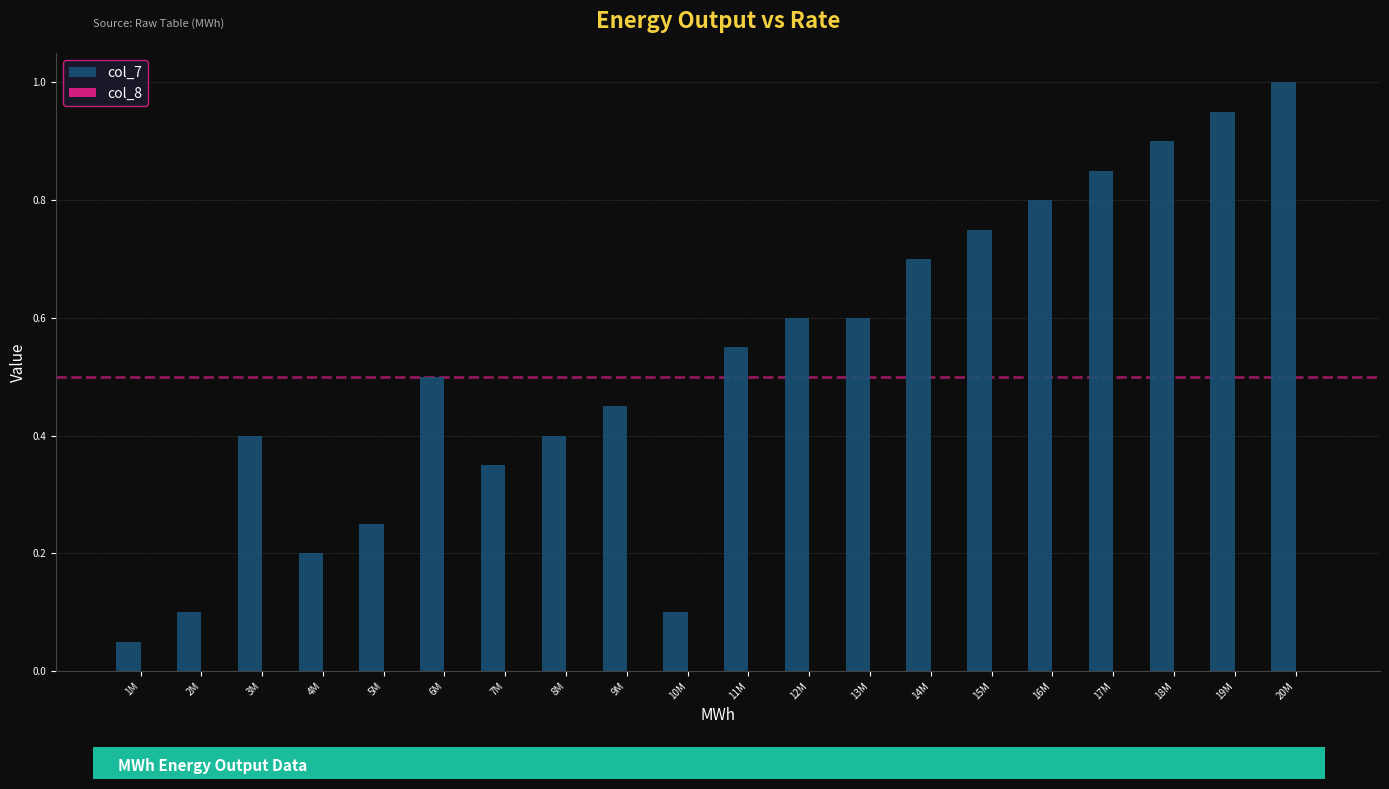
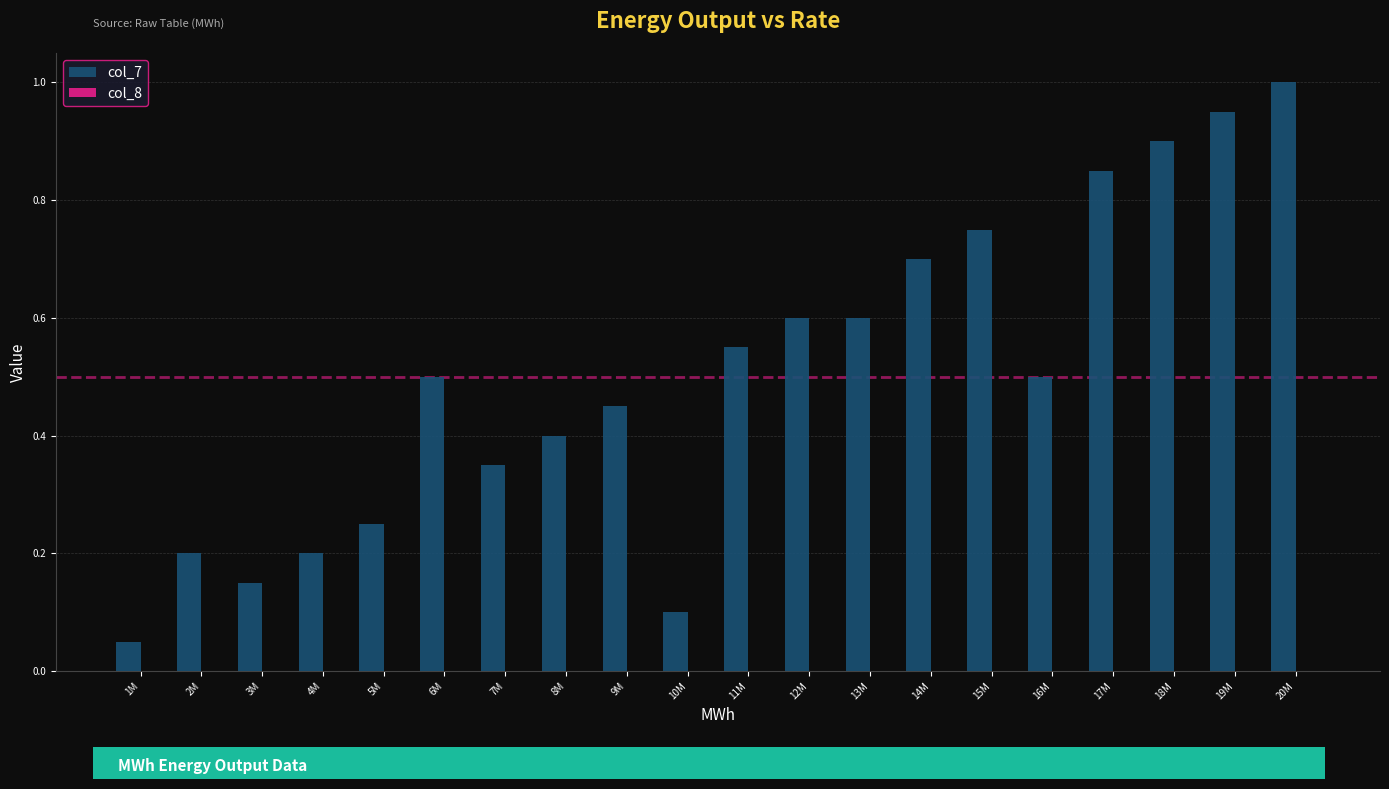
  {
    "col_7": {
      "1M": 0.05,
-     "2M": 0.1,
-     "3M": 0.40,
+     "2M": 0.2,
+     "3M": 0.15,
      "4M": 0.20,
      "5M": 0.25,
      "6M": 0.50,
      "7M": 0.35,
      "8M": 0.40,
      "9M": 0.45,
      "10M": 0.10,
      "11M": 0.55,
      "12M": 0.60,
      "13M": 0.60,
      "14M": 0.70,
      "15M": 0.75,
-     "16M": 0.8,
+     "16M": 0.5,
      "17M": 0.85,
      "18M": 0.90,
      "19M": 0.95,
      "20M": 1.00
    },
    "col_8": {
      "1M": 0.00,
      "2M": 0.00,
      "3M": 0.00,
      "4M": 0.00,
      "5M": 0.00,
      "6M": 0.00,
      "7M": 0.00,
      "8M": 0.00,
      "9M": 0.00,
      "10M": 0.00,
      "11M": 0.00,
      "12M": 0.00,
      "13M": 0.00,
      "14M": 0.00,
      "15M": 0.00,
      "16M": 0.00,
      "17M": 0.00,
      "18M": 0.00,
      "19M": 0.00,
      "20M": 0.00
    }
  }
